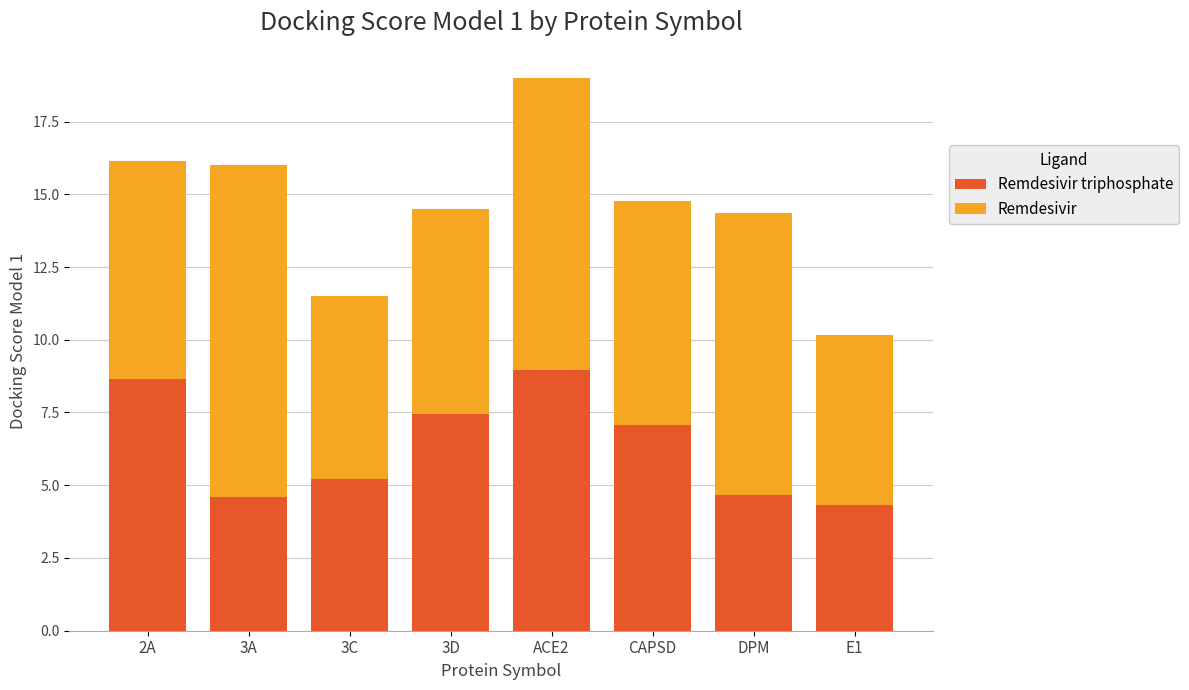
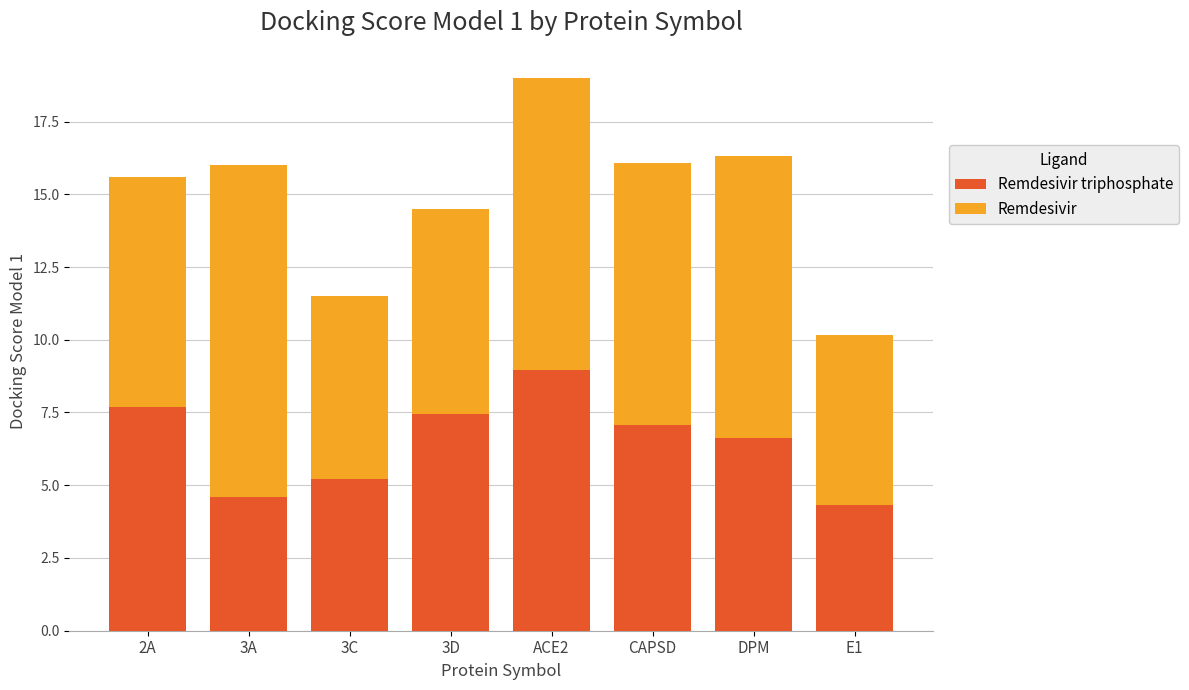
  {
    "Remdesivir triphosphate": {
-     "2A": 8.7,
+     "2A": 7.7,
      "3A": 4.6,
      "3C": 5.2,
      "3D": 7.5,
      "ACE2": 9.0,
      "CAPSD": 7.1,
-     "DPM": 4.7,
+     "DPM": 6.6,
      "E1": 4.3
    },
    "Remdesivir": {
-     "2A": 7.5,
+     "2A": 7.9,
      "3A": 11.4,
      "3C": 6.3,
      "3D": 7.0,
      "ACE2": 10.0,
-     "CAPSD": 7.7,
+     "CAPSD": 9.0,
      "DPM": 9.7,
      "E1": 5.9
    }
  }
